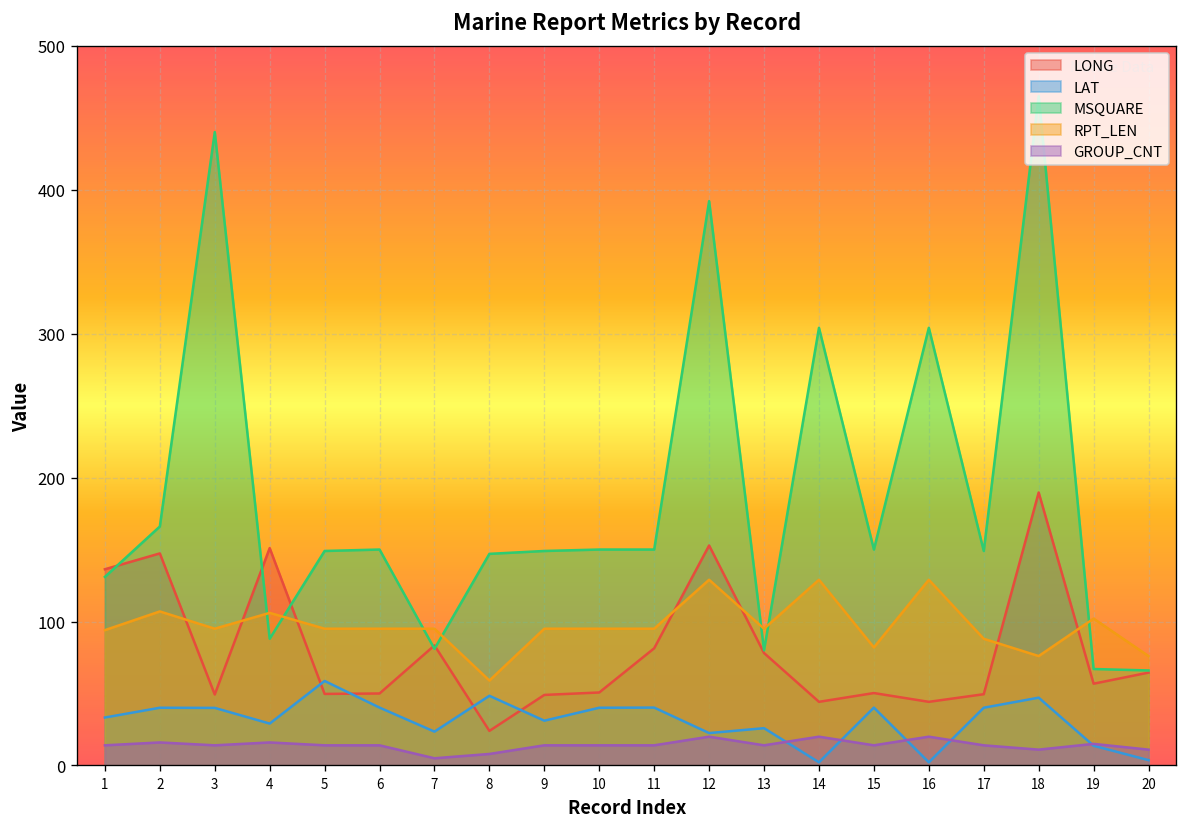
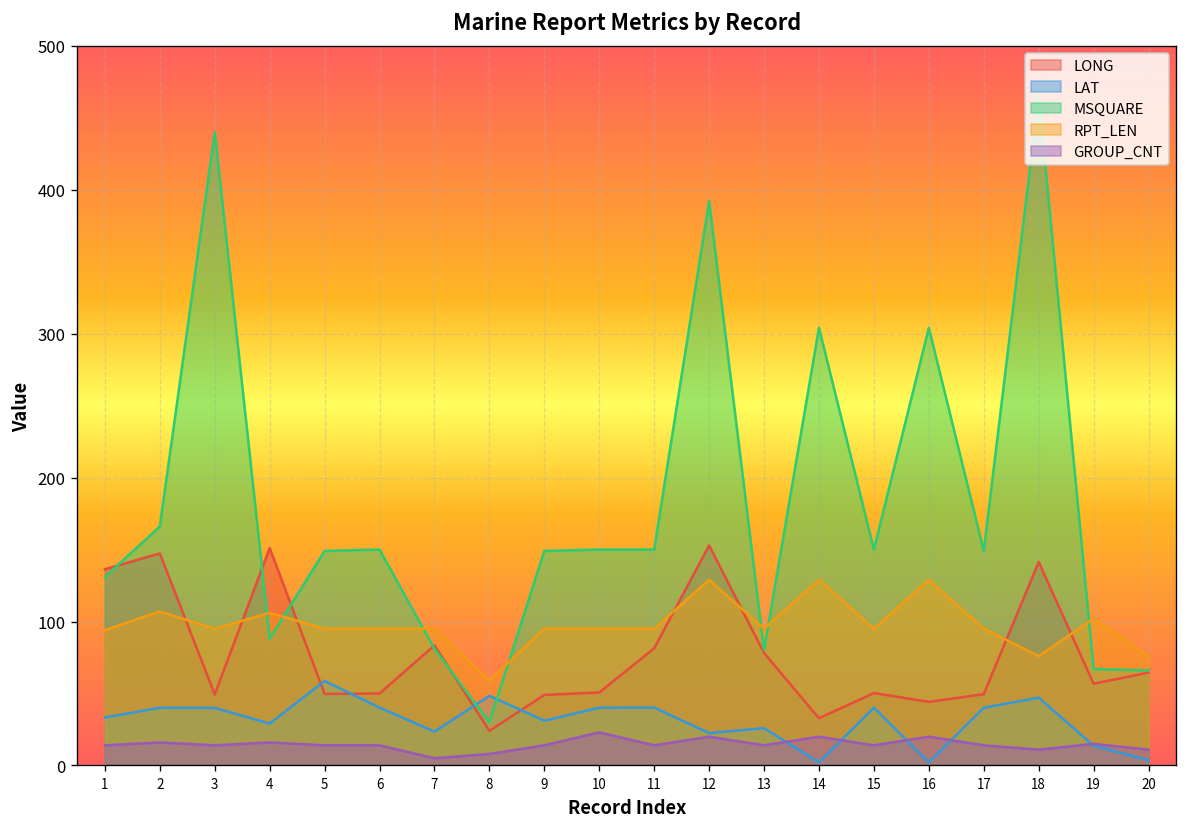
  {
    "LONG": {
      "1": 136,
      "2": 147,
      "3": 49,
      "4": 151,
      "5": 50,
      "6": 50,
      "7": 83,
      "8": 24,
      "9": 49,
      "10": 51,
      "11": 81,
      "12": 153,
-     "14": 44,
+     "14": 33,
      "15": 50,
      "16": 44,
      "17": 50,
-     "18": 190,
+     "18": 141,
      "19": 57
    },
    "LAT": {
      "1": 33,
      "2": 40,
      "3": 40,
      "4": 29,
      "5": 59,
      "6": 40,
      "7": 24,
      "8": 48,
      "9": 31,
      "10": 40,
      "11": 40,
      "12": 23,
      "13": 26,
      "14": 2,
      "15": 40,
      "16": 2,
      "17": 40,
      "18": 47,
      "20": 4
    },
    "MSQUARE": {
      "1": 131,
      "2": 166,
      "3": 440,
      "4": 88,
      "5": 149,
      "6": 150,
      "7": 81,
-     "8": 147,
+     "8": 30,
      "9": 149,
      "10": 150,
      "11": 150,
      "12": 392,
      "14": 304,
      "15": 150,
      "16": 304,
      "17": 149,
      "19": 67
    },
    "RPT_LEN": {
      "1": 94,
      "2": 107,
      "3": 95,
      "4": 106,
      "5": 95,
      "6": 95,
      "7": 95,
      "8": 59,
      "9": 95,
      "10": 95,
      "11": 95,
      "12": 129,
      "13": 95,
      "14": 129,
-     "15": 82,
+     "15": 95,
      "16": 129,
-     "17": 88,
+     "17": 95,
      "18": 76,
      "19": 102,
      "20": 76
    },
    "GROUP_CNT": {
      "1": 14,
      "2": 16,
      "3": 14,
      "4": 16,
      "5": 14,
      "6": 14,
      "7": 5,
      "8": 8,
      "9": 14,
-     "10": 14,
+     "10": 23,
      "11": 14,
      "12": 20,
      "13": 14,
      "14": 20,
      "15": 14,
      "16": 20,
      "17": 14,
      "18": 11,
      "20": 11
    }
  }
